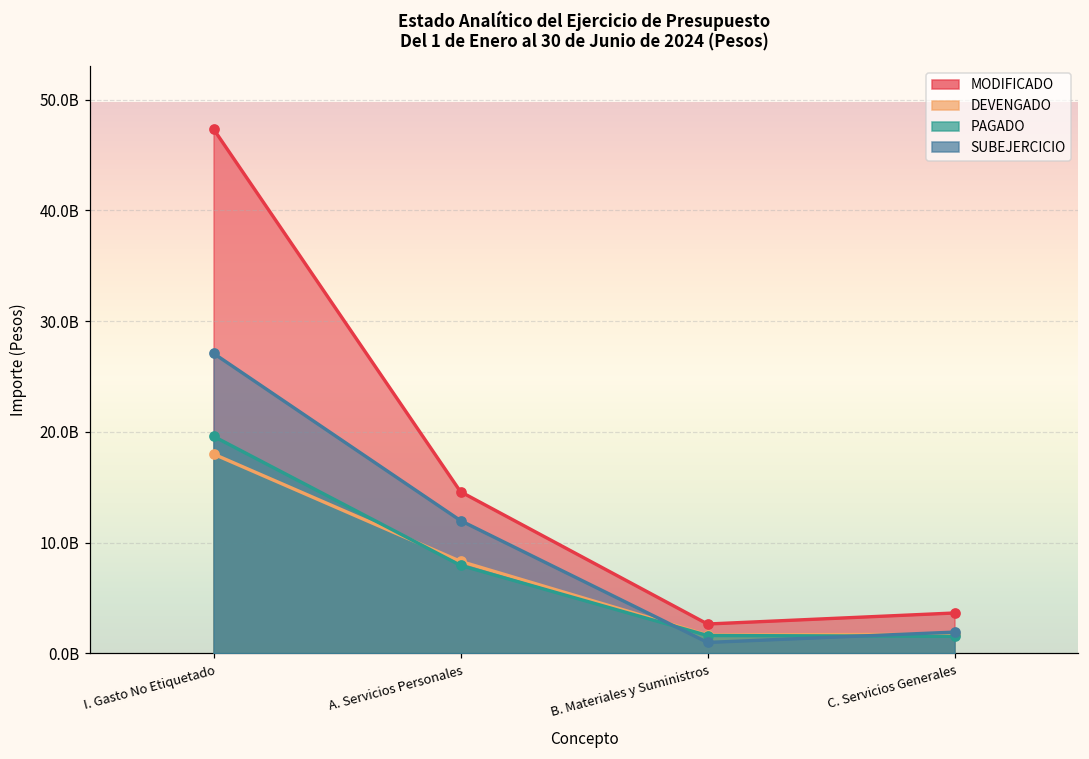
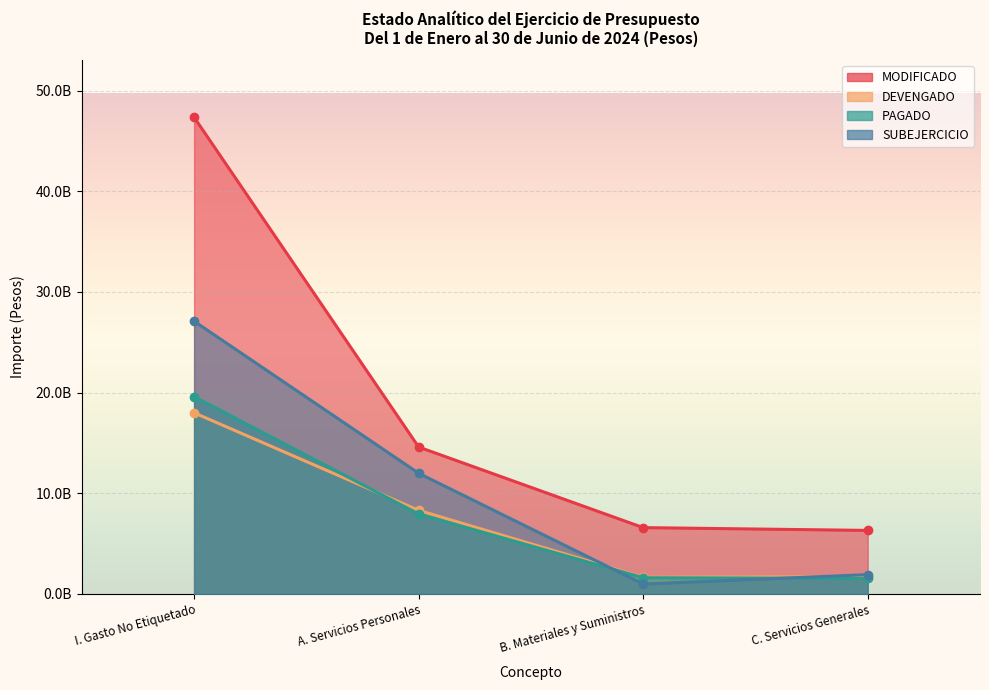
  {
    "MODIFICADO": {
      "I. Gasto No Etiquetado": 47300000000,
      "A. Servicios Personales": 14600000000,
-     "B. Materiales y Suministros": 2700000000,
-     "C. Servicios Generales": 3600000000
+     "B. Materiales y Suministros": 6600000000,
+     "C. Servicios Generales": 6300000000
    },
    "DEVENGADO": {
      "I. Gasto No Etiquetado": 18000000000,
      "A. Servicios Personales": 8300000000
    }
  }
